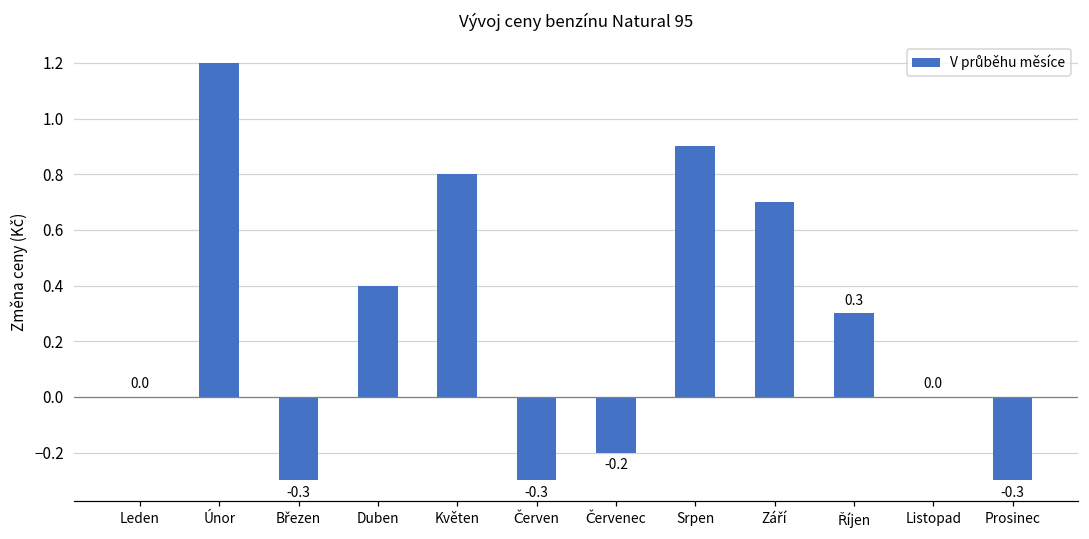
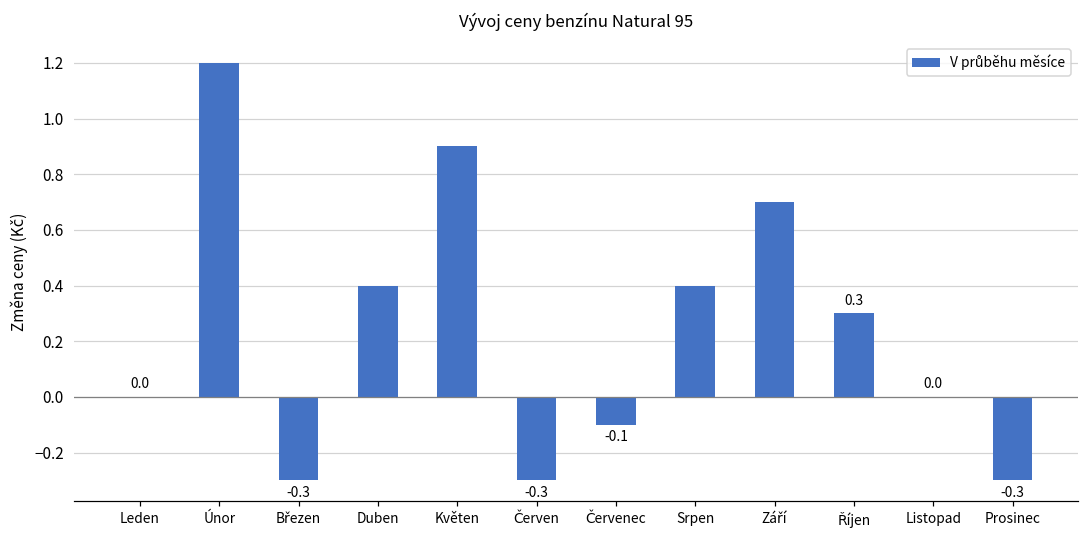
  {
    "Leden": 0.0,
    "Březen": -0.3,
-   "Květen": 0.8,
+   "Květen": 0.9,
    "Červen": -0.3,
-   "Červenec": -0.2,
-   "Srpen": 0.9,
+   "Červenec": -0.1,
+   "Srpen": 0.4,
    "Říjen": 0.3,
    "Listopad": 0.0,
    "Prosinec": -0.3
  }
